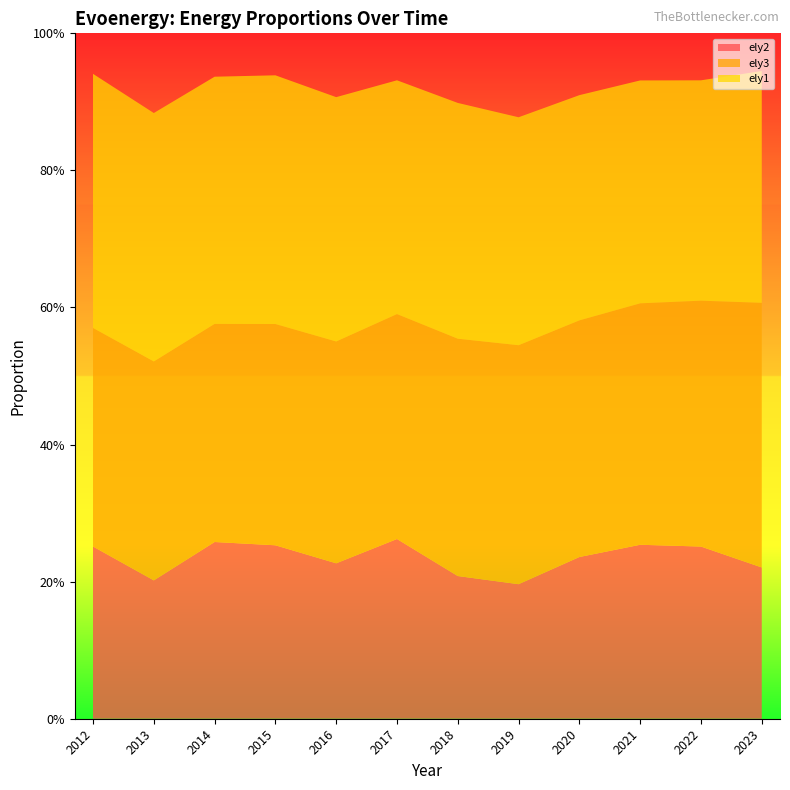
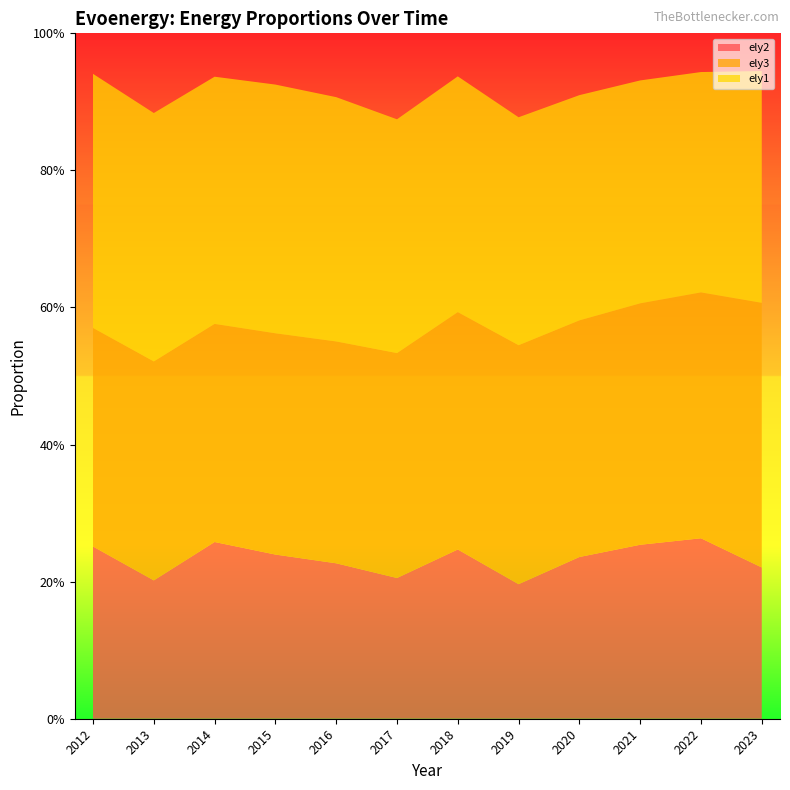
  {
    "ely2": {
      "2012": "25%",
      "2013": "20%",
      "2014": "26%",
-     "2015": "25%",
+     "2015": "24%",
      "2016": "23%",
-     "2017": "26%",
-     "2018": "21%",
+     "2017": "21%",
+     "2018": "25%",
      "2019": "20%",
      "2020": "24%",
      "2021": "25%",
-     "2022": "25%",
+     "2022": "26%",
      "2023": "22%"
    }
  }
